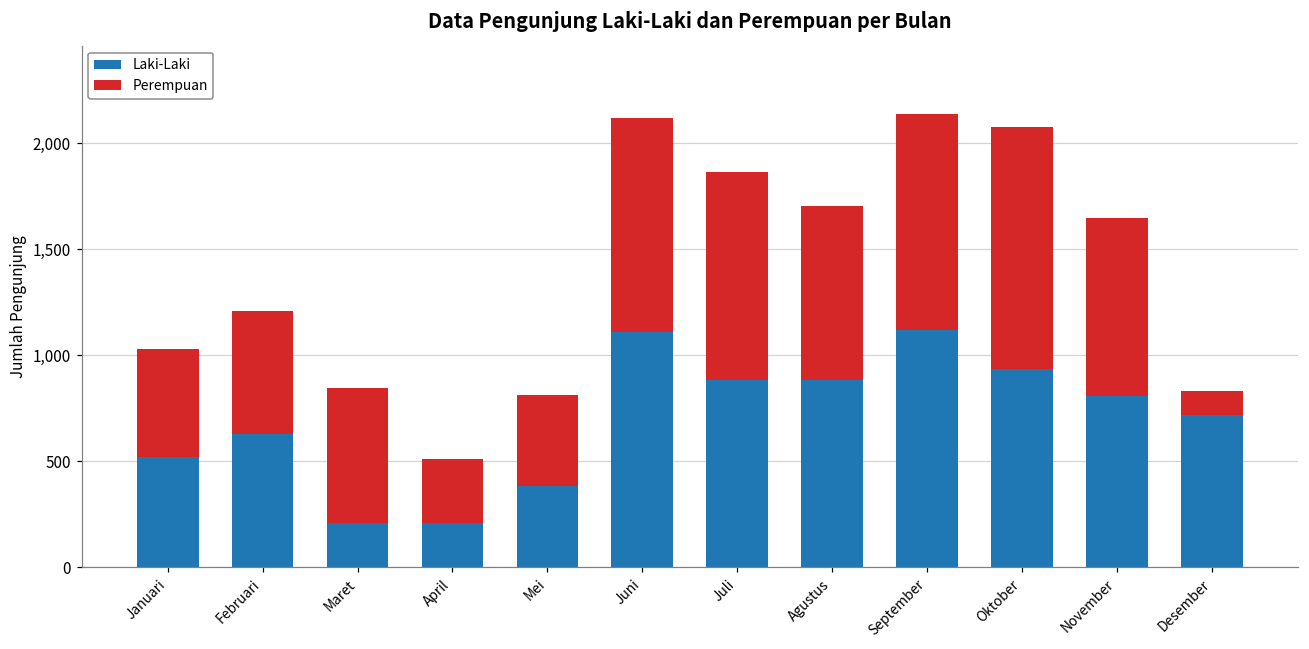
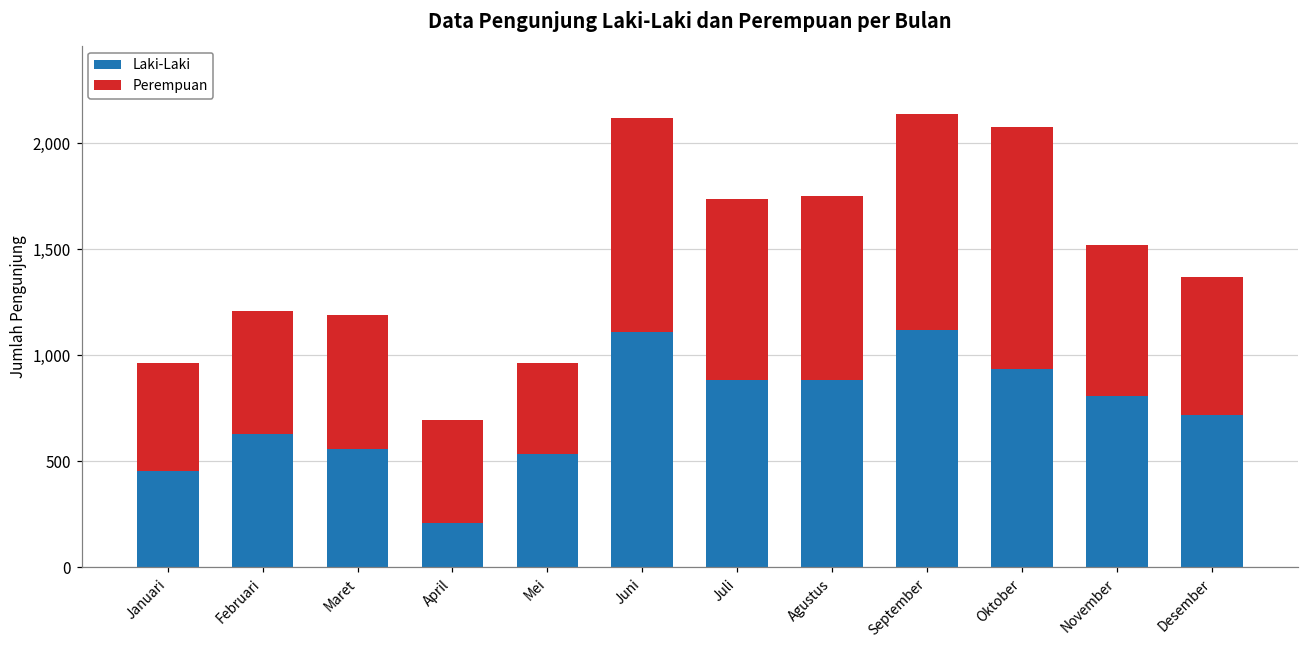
  {
    "Laki-Laki": {
-     "Januari": "520",
+     "Januari": "450",
      "Februari": "630",
-     "Maret": "210",
+     "Maret": "560",
      "April": "210",
-     "Mei": "380",
+     "Mei": "530",
      "Juni": "1,110",
      "Juli": "880",
      "Agustus": "880",
      "September": "1,120",
      "Oktober": "940",
      "November": "810",
      "Desember": "720"
    },
    "Perempuan": {
      "Januari": "510",
      "Februari": "580",
      "Maret": "630",
-     "April": "300",
+     "April": "480",
      "Mei": "430",
      "Juni": "1,010",
-     "Juli": "990",
-     "Agustus": "820",
+     "Juli": "860",
+     "Agustus": "870",
      "September": "1,020",
      "Oktober": "1,140",
-     "November": "840",
-     "Desember": "110"
+     "November": "710",
+     "Desember": "650"
    }
  }
